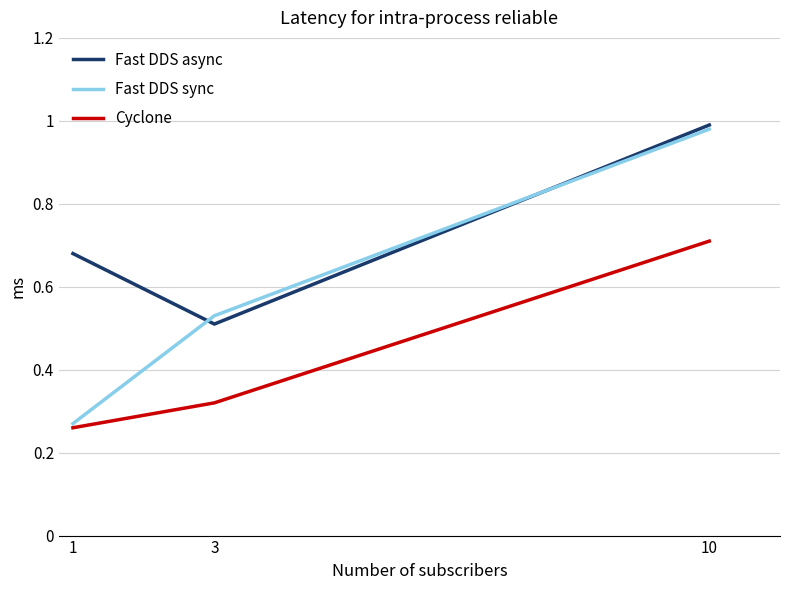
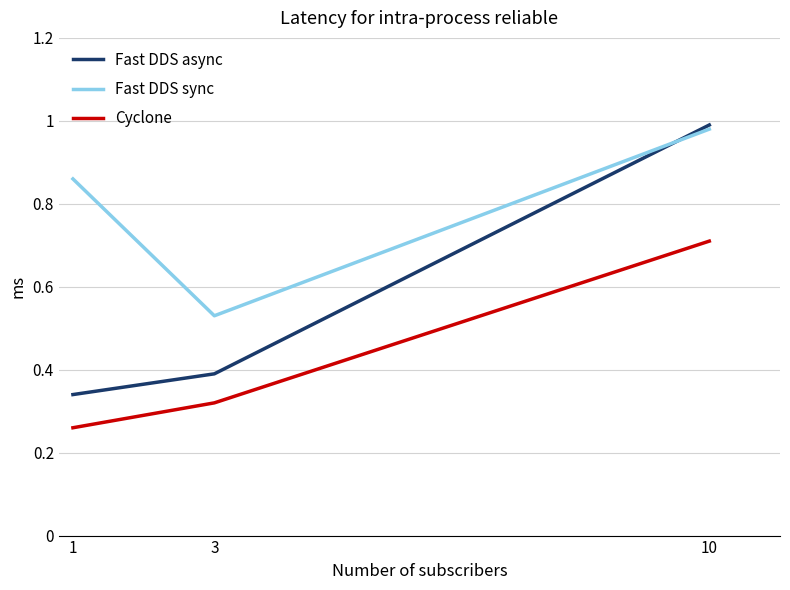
  {
    "Fast DDS async": {
-     "1": 0.68,
-     "3": 0.51,
+     "1": 0.34,
+     "3": 0.39,
      "10": 0.99
    },
    "Fast DDS sync": {
-     "1": 0.27,
+     "1": 0.86,
      "3": 0.53,
      "10": 0.98
    },
    "Cyclone": {
      "1": 0.26,
      "3": 0.32,
      "10": 0.71
    }
  }
